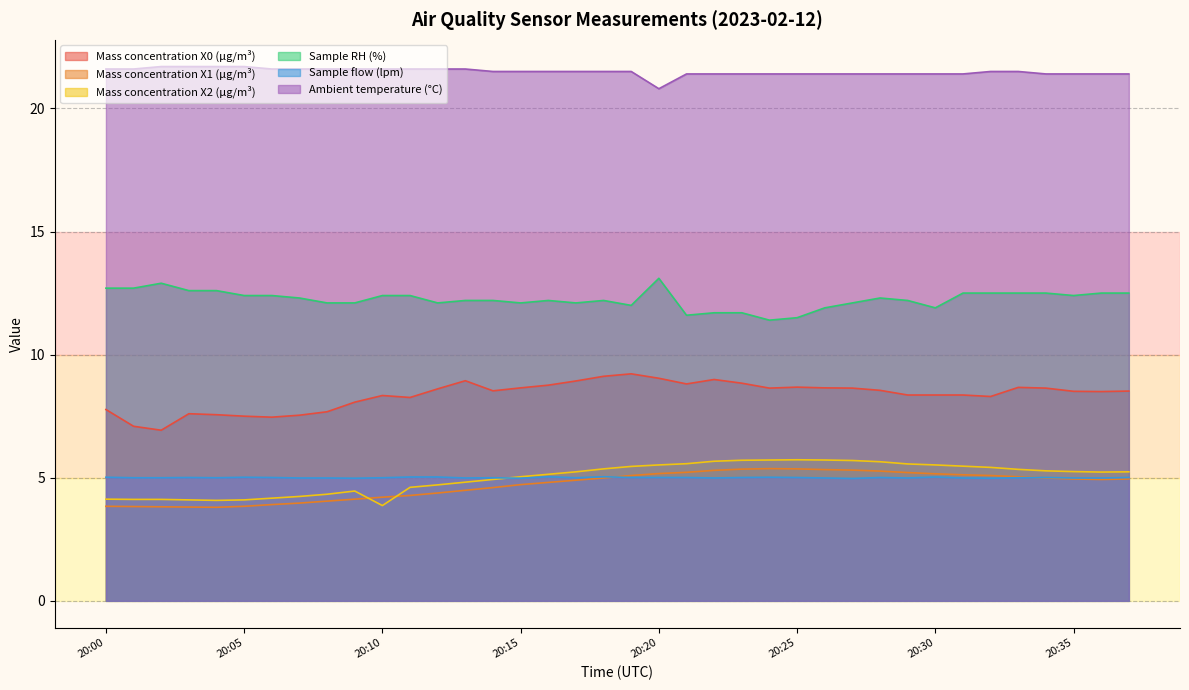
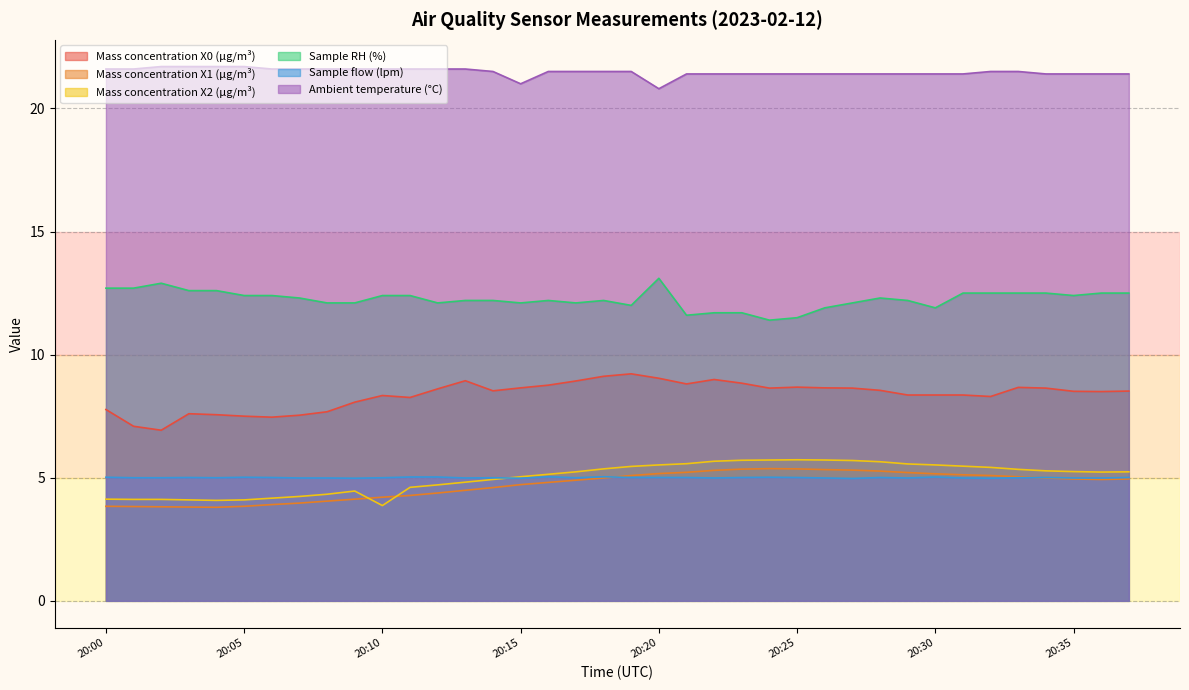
  {
    "Mass concentration X2 (μg/m³)": {
      "20:00": 4.1,
      "20:05": 4.1,
      "20:10": 3.9,
      "20:20": 5.5,
      "20:25": 5.7,
      "20:30": 5.5,
      "20:35": 5.3
    },
    "Sample RH (%)": {
      "20:00": 12.7,
      "20:05": 12.4,
      "20:10": 12.4,
      "20:15": 12.1,
      "20:20": 13.1,
      "20:25": 11.5,
      "20:30": 11.9,
      "20:35": 12.4
    },
    "Sample flow (lpm)": {
      "20:00": 5.0,
      "20:05": 5.0,
      "20:10": 5.0,
      "20:20": 5.0,
      "20:25": 5.0,
      "20:30": 5.0
    },
    "Ambient temperature (°C)": {
-     "20:15": 21.5,
+     "20:15": 21.0,
      "20:20": 20.8,
      "20:25": 21.4,
      "20:30": 21.4,
      "20:35": 21.4
    }
  }
